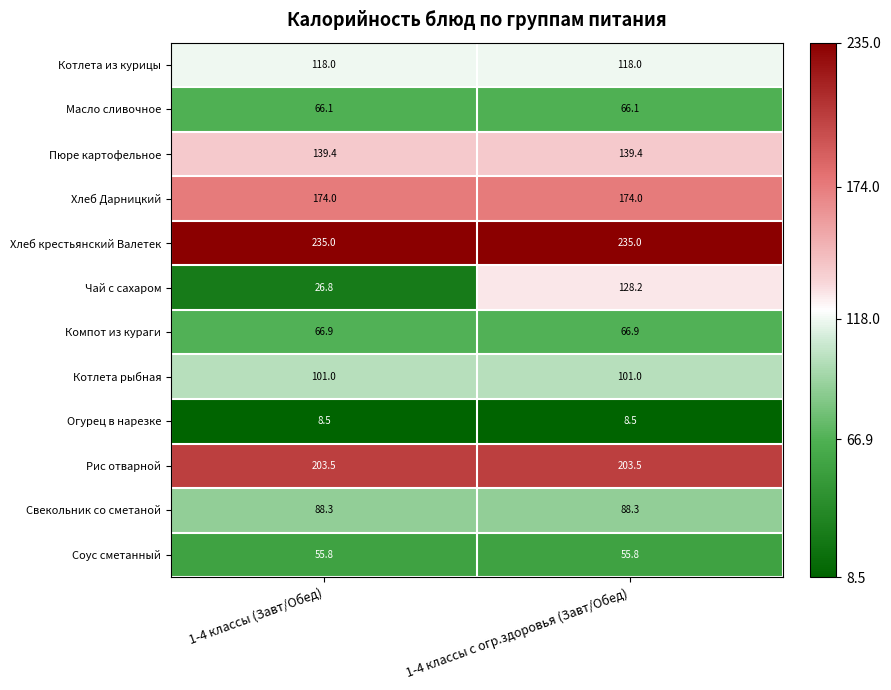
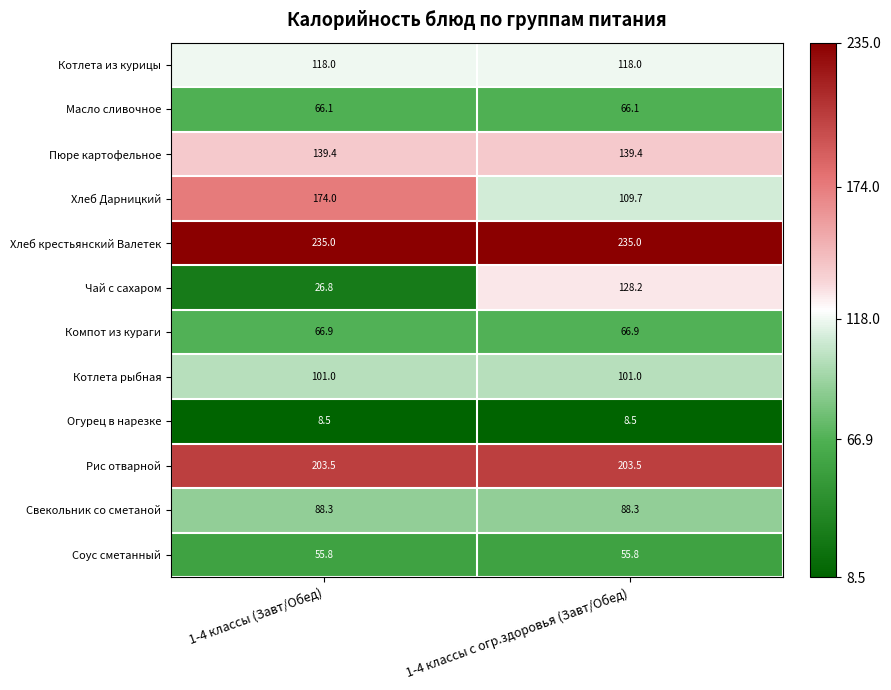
  {
    "Котлета из курицы": {
      "1-4 классы (Завт/Обед)": 118.0,
      "1-4 классы с огр.здоровья (Завт/Обед)": 118.0
    },
    "Масло сливочное": {
      "1-4 классы (Завт/Обед)": 66.1,
      "1-4 классы с огр.здоровья (Завт/Обед)": 66.1
    },
    "Пюре картофельное": {
      "1-4 классы (Завт/Обед)": 139.4,
      "1-4 классы с огр.здоровья (Завт/Обед)": 139.4
    },
    "Хлеб Дарницкий": {
      "1-4 классы (Завт/Обед)": 174.0,
-     "1-4 классы с огр.здоровья (Завт/Обед)": 174.0
+     "1-4 классы с огр.здоровья (Завт/Обед)": 109.7
    },
    "Хлеб крестьянский Валетек": {
      "1-4 классы (Завт/Обед)": 235.0,
      "1-4 классы с огр.здоровья (Завт/Обед)": 235.0
    },
    "Чай с сахаром": {
      "1-4 классы (Завт/Обед)": 26.8,
      "1-4 классы с огр.здоровья (Завт/Обед)": 128.2
    },
    "Компот из кураги": {
      "1-4 классы (Завт/Обед)": 66.9,
      "1-4 классы с огр.здоровья (Завт/Обед)": 66.9
    },
    "Котлета рыбная": {
      "1-4 классы (Завт/Обед)": 101.0,
      "1-4 классы с огр.здоровья (Завт/Обед)": 101.0
    },
    "Огурец в нарезке": {
      "1-4 классы (Завт/Обед)": 8.5,
      "1-4 классы с огр.здоровья (Завт/Обед)": 8.5
    },
    "Рис отварной": {
      "1-4 классы (Завт/Обед)": 203.5,
      "1-4 классы с огр.здоровья (Завт/Обед)": 203.5
    },
    "Свекольник со сметаной": {
      "1-4 классы (Завт/Обед)": 88.3,
      "1-4 классы с огр.здоровья (Завт/Обед)": 88.3
    },
    "Соус сметанный": {
      "1-4 классы (Завт/Обед)": 55.8,
      "1-4 классы с огр.здоровья (Завт/Обед)": 55.8
    }
  }
